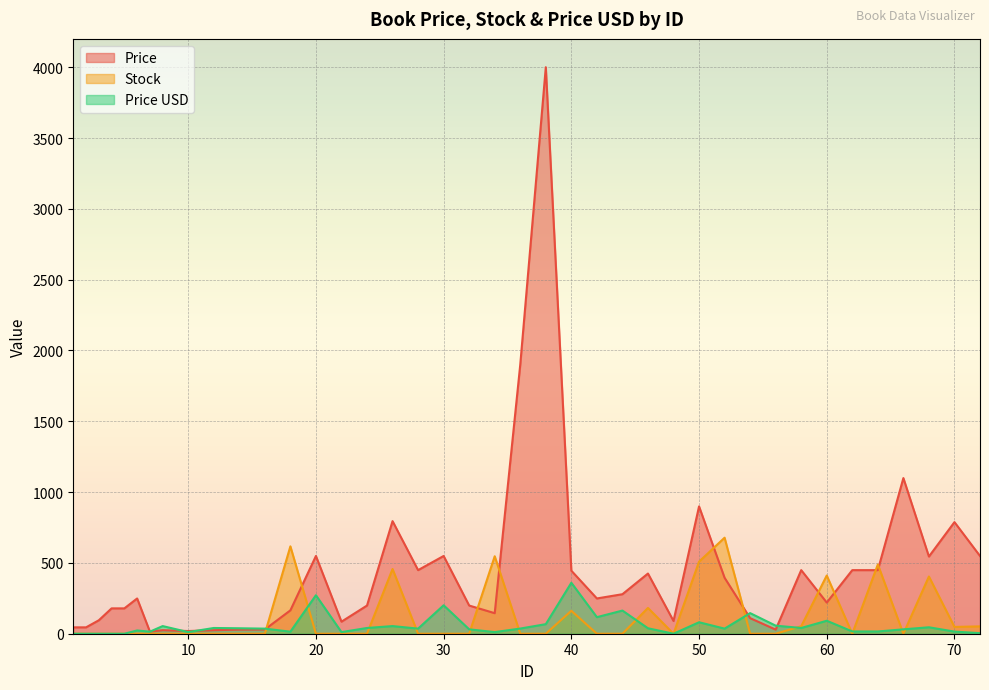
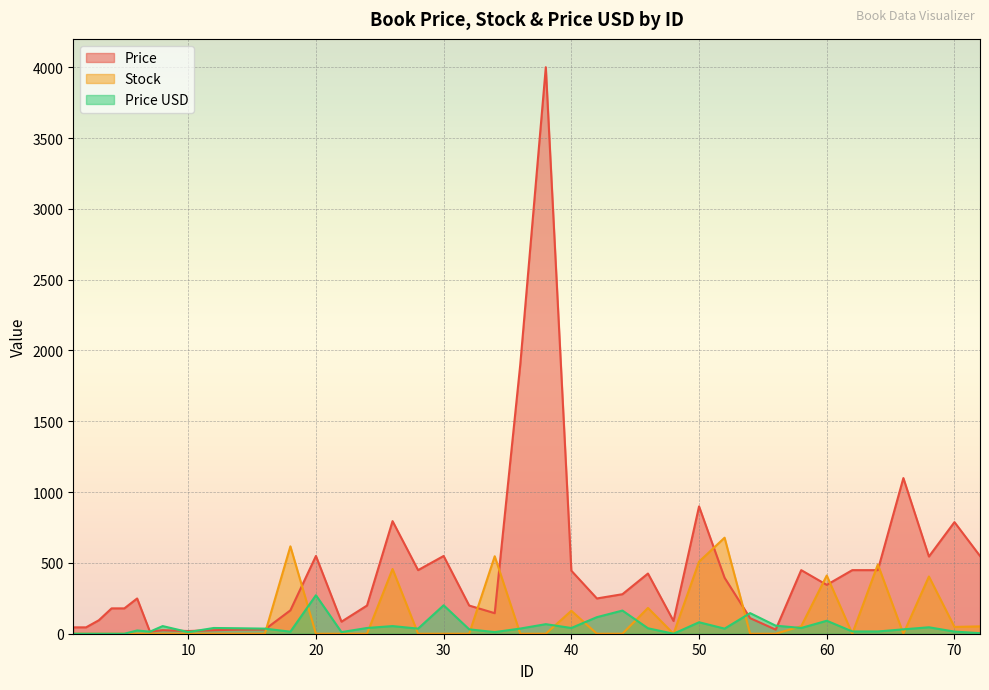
  {
    "Price": {
      "20": 550,
      "30": 550,
      "40": 450,
      "50": 900,
-     "60": 220,
+     "60": 350,
      "70": 790
    },
    "Stock": {
      "20": 0,
      "30": 0,
      "40": 160,
      "50": 510,
      "60": 410,
      "70": 50
    },
    "Price USD": {
      "20": 270,
      "30": 200,
-     "40": 360,
+     "40": 40,
      "50": 80,
      "60": 90,
      "70": 20
    }
  }
